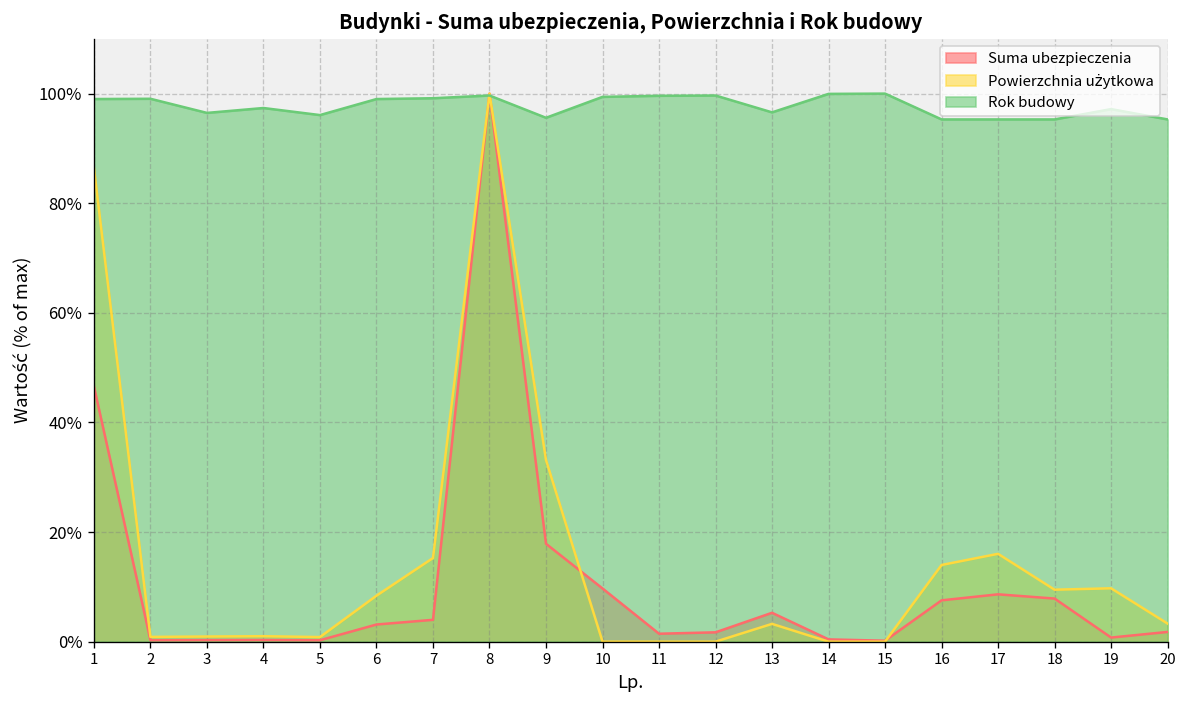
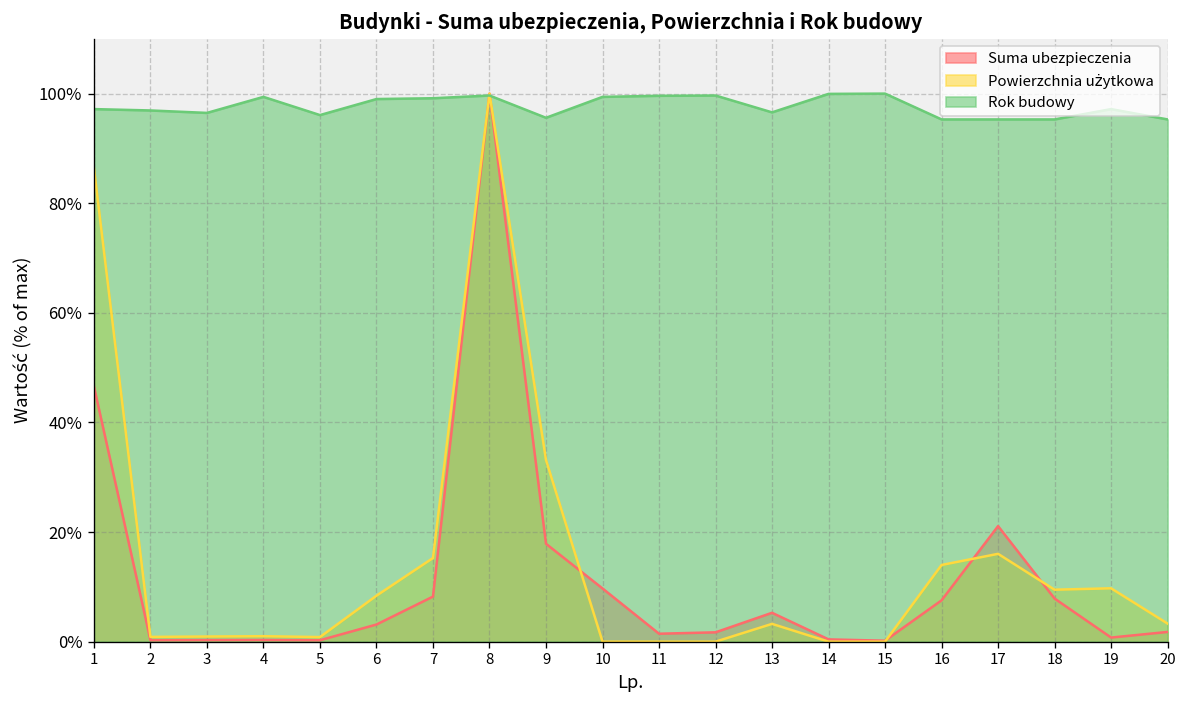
  {
    "Suma ubezpieczenia": {
      "1": "47%",
      "2": "0%",
      "3": "0%",
      "4": "0%",
      "5": "0%",
      "6": "3%",
-     "7": "4%",
+     "7": "8%",
      "9": "18%",
      "10": "10%",
      "11": "1%",
      "12": "2%",
      "13": "5%",
      "16": "8%",
-     "17": "9%",
+     "17": "21%",
      "18": "8%",
      "19": "1%",
      "20": "2%"
    },
    "Powierzchnia użytkowa": {
      "1": "86%",
      "2": "1%",
      "3": "1%",
      "4": "1%",
      "5": "1%",
      "6": "8%",
      "7": "15%",
      "9": "33%",
      "10": "0%",
      "11": "0%",
      "12": "0%",
      "13": "3%",
      "16": "14%",
      "17": "16%",
      "18": "9%",
      "19": "10%",
      "20": "3%"
    },
    "Rok budowy": {
-     "1": "99%",
-     "2": "99%",
+     "1": "97%",
+     "2": "97%",
      "3": "96%",
-     "4": "97%",
+     "4": "99%",
      "5": "96%",
      "6": "99%",
      "7": "99%",
      "9": "96%",
      "10": "99%",
      "11": "100%",
      "12": "100%",
      "13": "97%",
      "14": "100%",
      "15": "100%",
      "20": "95%"
    }
  }
